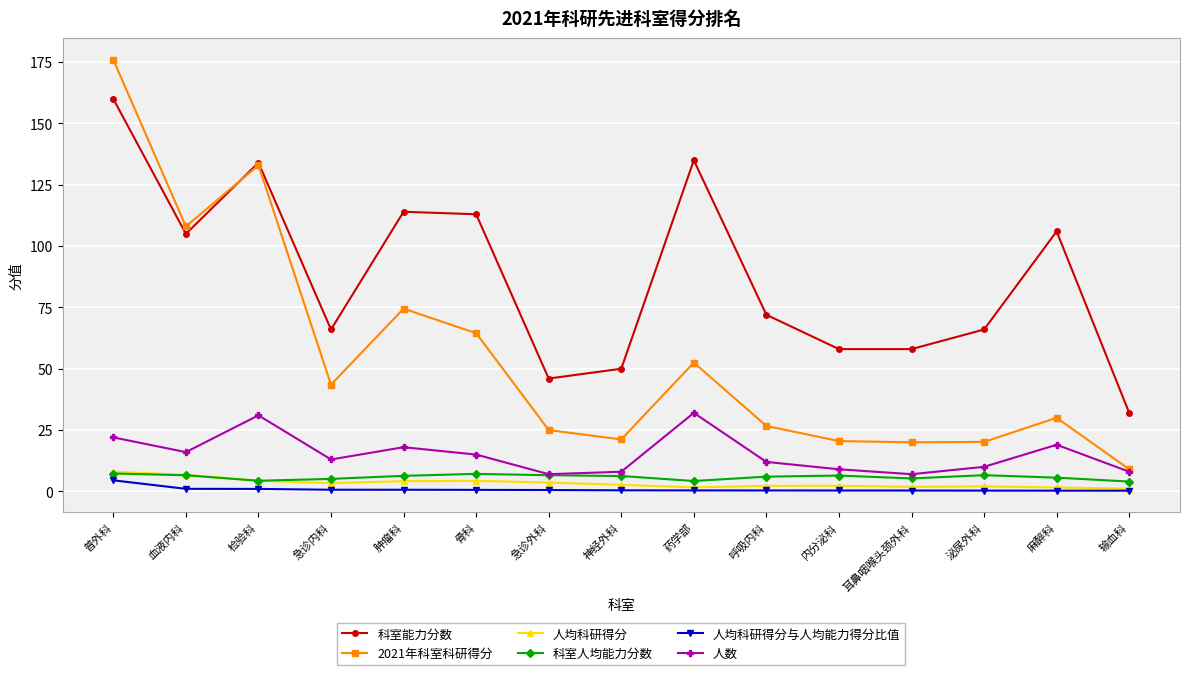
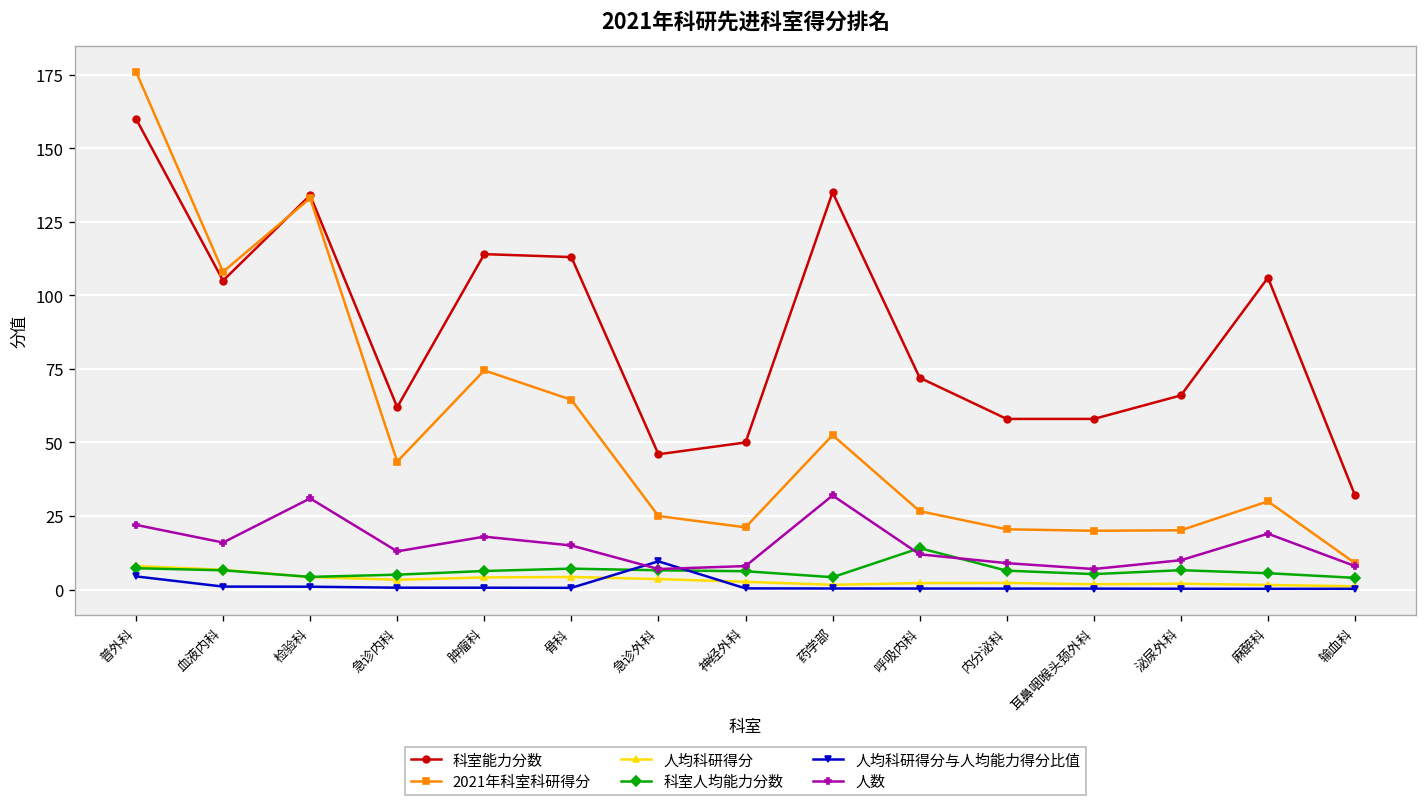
  {
    "科室能力分数": {
      "普外科": 160,
      "血液内科": 105,
-     "急诊内科": 66,
+     "急诊内科": 62,
      "肿瘤科": 114,
      "骨科": 113,
      "急诊外科": 46,
      "神经外科": 50,
      "药学部": 135,
      "呼吸内科": 72,
      "内分泌科": 58,
      "耳鼻咽喉头颈外科": 58,
      "泌尿外科": 66,
      "麻醉科": 106,
      "输血科": 32
    },
    "2021年科室科研得分": {
      "普外科": 176,
      "血液内科": 108,
      "急诊内科": 44,
      "肿瘤科": 75,
      "骨科": 65,
      "急诊外科": 25,
      "神经外科": 21,
      "药学部": 53,
      "呼吸内科": 27,
      "内分泌科": 21,
      "耳鼻咽喉头颈外科": 20,
      "泌尿外科": 20,
      "麻醉科": 30
    },
    "人均科研得分": {
      "急诊内科": 3,
      "肿瘤科": 4,
      "骨科": 4,
      "急诊外科": 4,
      "神经外科": 3,
      "药学部": 2,
      "呼吸内科": 2,
      "内分泌科": 2,
      "耳鼻咽喉头颈外科": 2,
      "泌尿外科": 2,
      "麻醉科": 2
    },
    "科室人均能力分数": {
      "急诊内科": 5,
      "肿瘤科": 6,
      "骨科": 7,
      "神经外科": 6,
      "药学部": 4,
-     "呼吸内科": 6,
+     "呼吸内科": 14,
      "内分泌科": 6,
      "耳鼻咽喉头颈外科": 5,
      "泌尿外科": 7,
      "麻醉科": 6,
      "输血科": 4
    },
    "人均科研得分与人均能力得分比值": {
      "普外科": 5,
      "血液内科": 1,
      "检验科": 1,
      "急诊内科": 1,
      "肿瘤科": 1,
      "骨科": 1,
-     "急诊外科": 1,
+     "急诊外科": 10,
      "神经外科": 0,
      "药学部": 0,
      "呼吸内科": 0,
      "内分泌科": 0,
      "耳鼻咽喉头颈外科": 0,
      "泌尿外科": 0,
      "麻醉科": 0
    },
    "人数": {
      "普外科": 22,
      "血液内科": 16,
      "检验科": 31,
      "急诊内科": 13,
      "肿瘤科": 18,
      "骨科": 15,
      "神经外科": 8,
      "药学部": 32,
      "呼吸内科": 12,
      "内分泌科": 9,
      "耳鼻咽喉头颈外科": 7,
      "泌尿外科": 10,
      "麻醉科": 19
    }
  }
